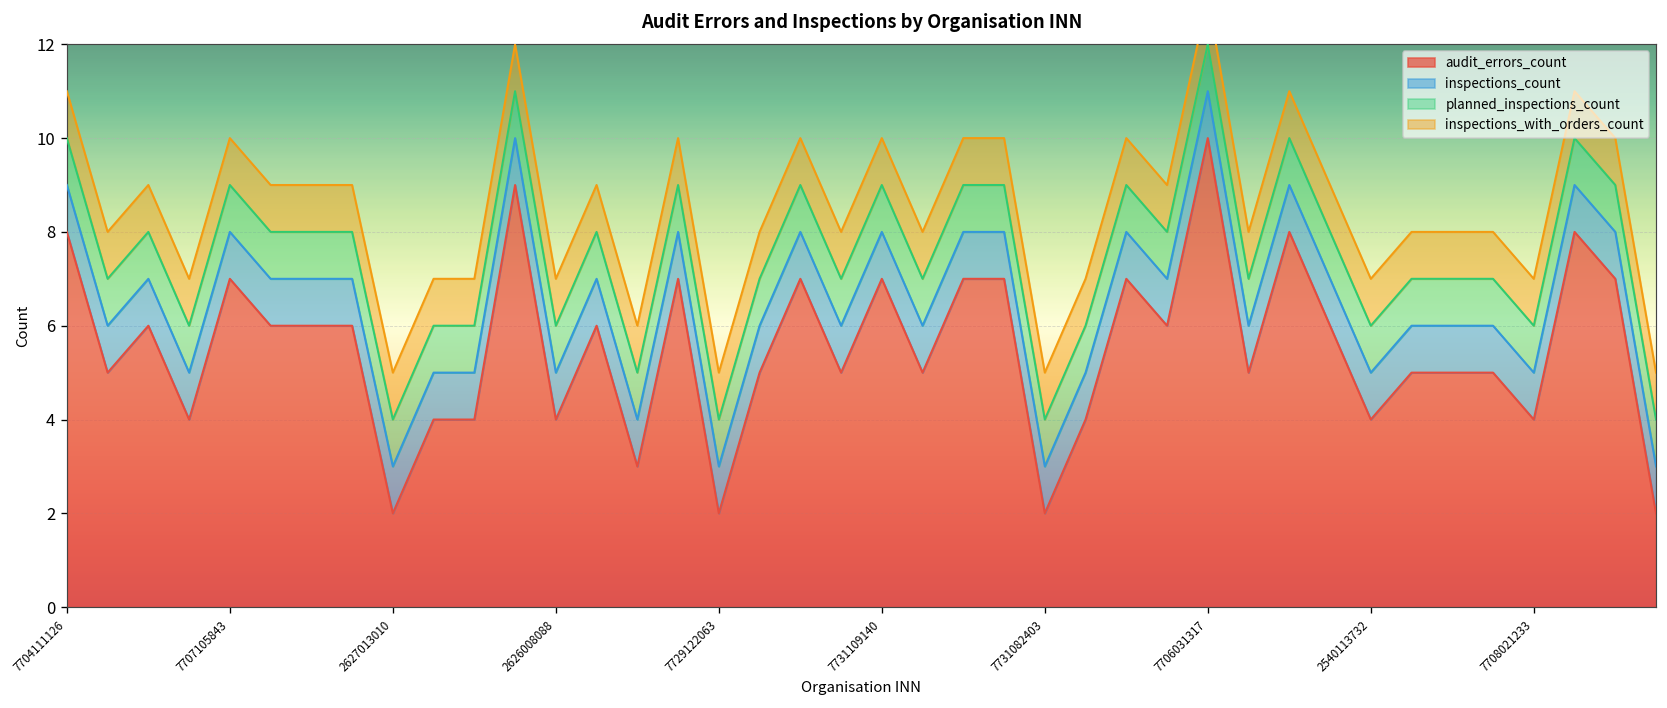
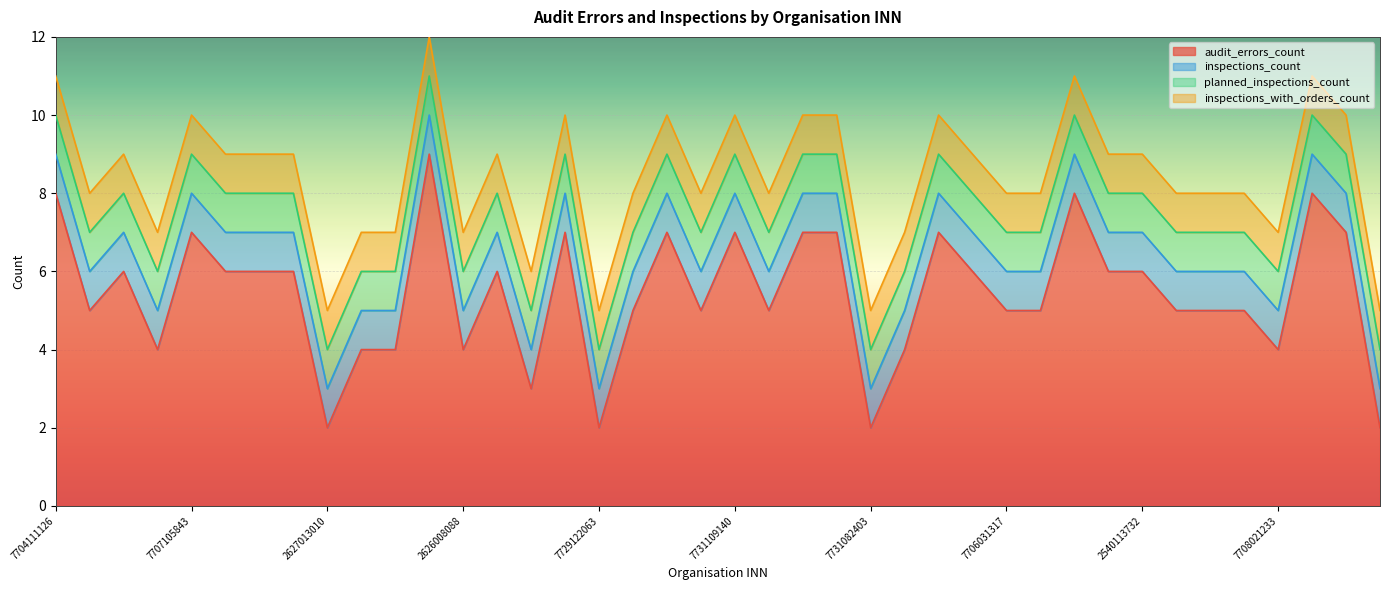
  {
    "audit_errors_count": {
      "7704111126": 8,
      "7707105843": 7,
      "2627013010": 2,
      "2626008088": 4,
      "7729122063": 2,
      "7731109140": 7,
      "7731082403": 2,
-     "7706031317": 10,
-     "2540113732": 4,
+     "7706031317": 5,
+     "2540113732": 6,
      "7708021233": 4
    },
    "inspections_count": {
      "7704111126": 1,
      "7707105843": 1,
      "2627013010": 1,
      "2626008088": 1,
      "7729122063": 1,
      "7731109140": 1,
      "7731082403": 1,
      "7706031317": 1,
      "2540113732": 1,
      "7708021233": 1
    },
    "planned_inspections_count": {
      "7704111126": 1,
      "7707105843": 1,
      "2627013010": 1,
      "2626008088": 1,
      "7729122063": 1,
      "7731109140": 1,
      "7731082403": 1,
      "7706031317": 1,
      "2540113732": 1,
      "7708021233": 1
    },
    "inspections_with_orders_count": {
      "7704111126": 1,
      "7707105843": 1,
      "2627013010": 1,
      "2626008088": 1,
      "7729122063": 1,
      "7731109140": 1,
      "7731082403": 1,
      "2540113732": 1,
      "7708021233": 1
    }
  }
